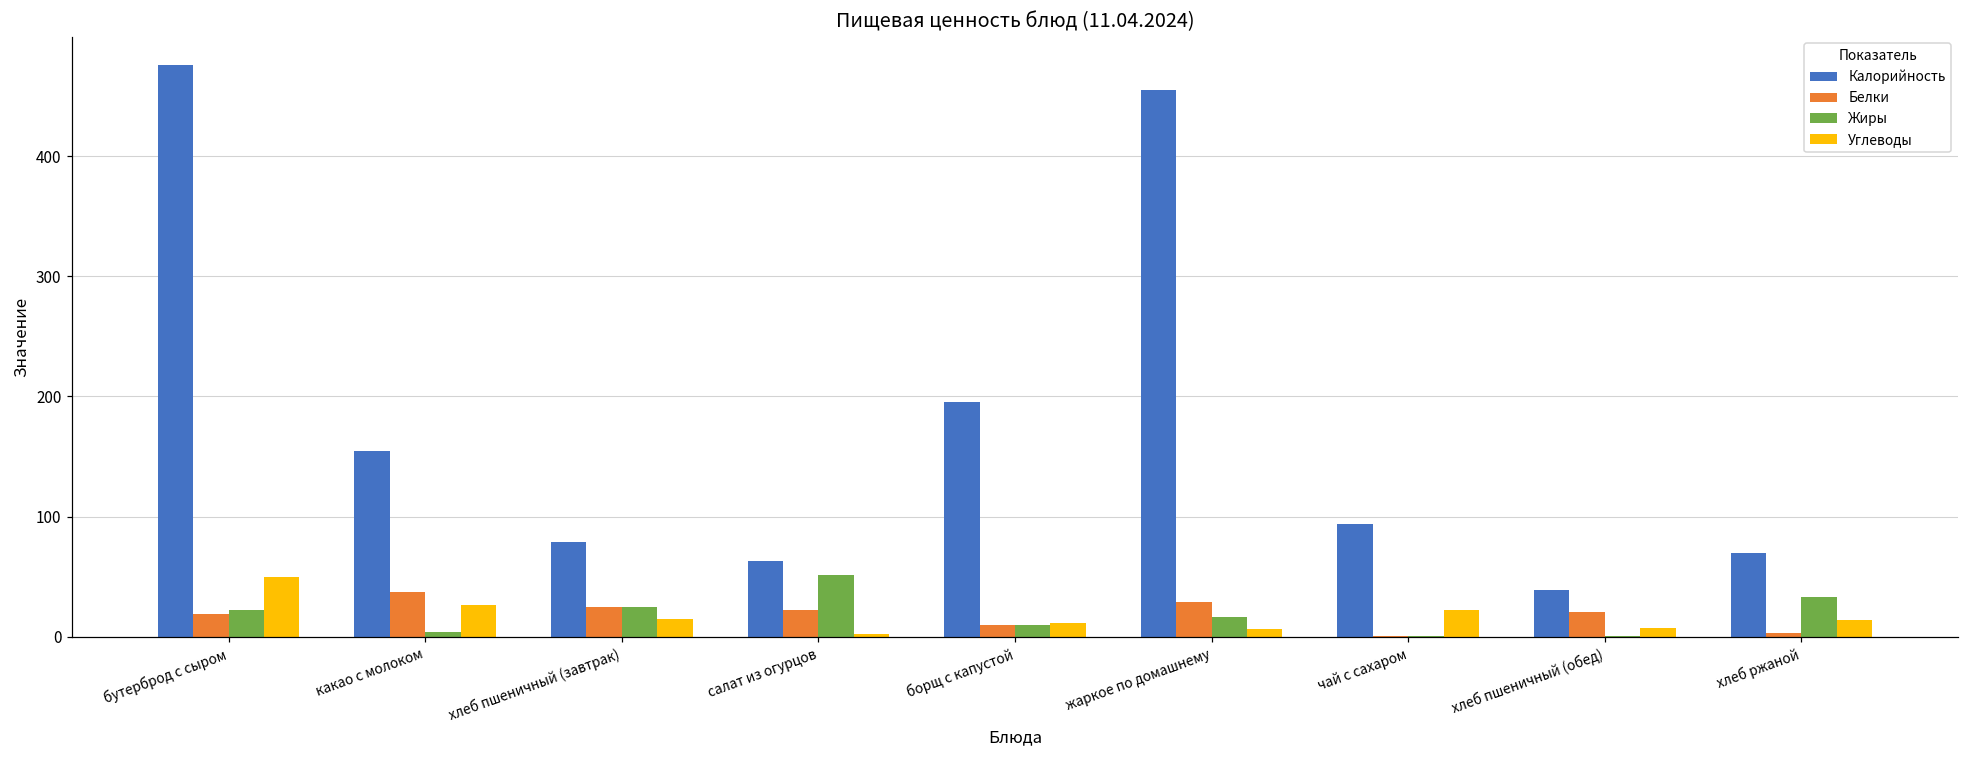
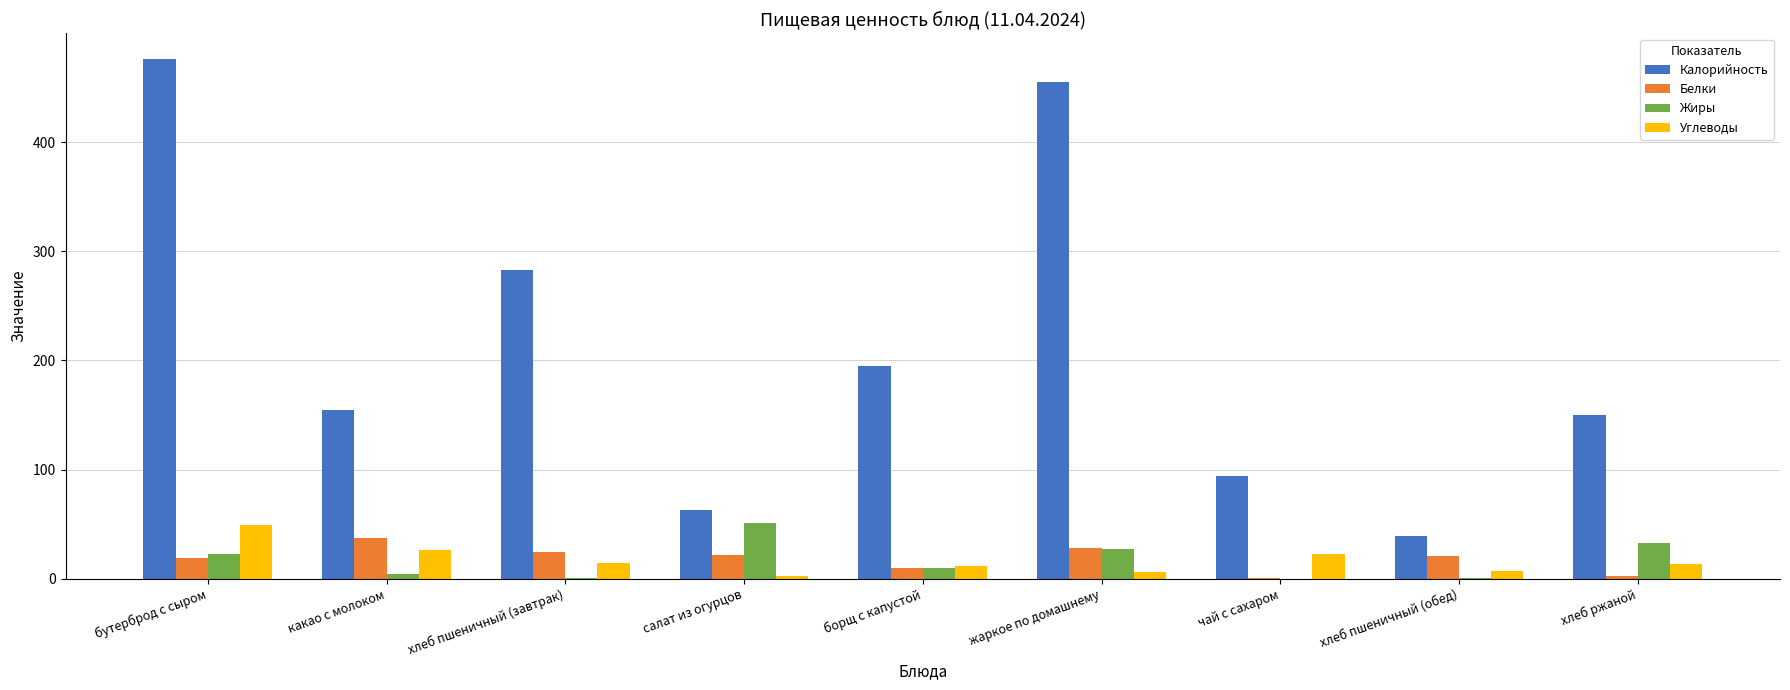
  {
    "Калорийность": {
      "бутерброд с сыром": 476,
      "какао с молоком": 155,
-     "хлеб пшеничный (завтрак)": 79,
+     "хлеб пшеничный (завтрак)": 283,
      "салат из огурцов": 63,
      "борщ с капустой": 195,
      "жаркое по домашнему": 455,
      "чай с сахаром": 94,
      "хлеб пшеничный (обед)": 39,
-     "хлеб ржаной": 70
+     "хлеб ржаной": 150
    },
    "Белки": {
      "бутерброд с сыром": 19,
      "какао с молоком": 37,
      "хлеб пшеничный (завтрак)": 24,
      "салат из огурцов": 22,
      "борщ с капустой": 10,
      "жаркое по домашнему": 28,
      "хлеб пшеничный (обед)": 21,
      "хлеб ржаной": 3
    },
    "Жиры": {
      "бутерброд с сыром": 22,
      "какао с молоком": 4,
-     "хлеб пшеничный (завтрак)": 25,
+     "хлеб пшеничный (завтрак)": 1,
      "салат из огурцов": 51,
      "борщ с капустой": 10,
-     "жаркое по домашнему": 16,
+     "жаркое по домашнему": 27,
      "хлеб ржаной": 33
    },
    "Углеводы": {
      "бутерброд с сыром": 49,
      "какао с молоком": 26,
      "хлеб пшеничный (завтрак)": 15,
      "борщ с капустой": 12,
      "жаркое по домашнему": 6,
      "чай с сахаром": 23,
      "хлеб пшеничный (обед)": 7,
      "хлеб ржаной": 14
    }
  }
